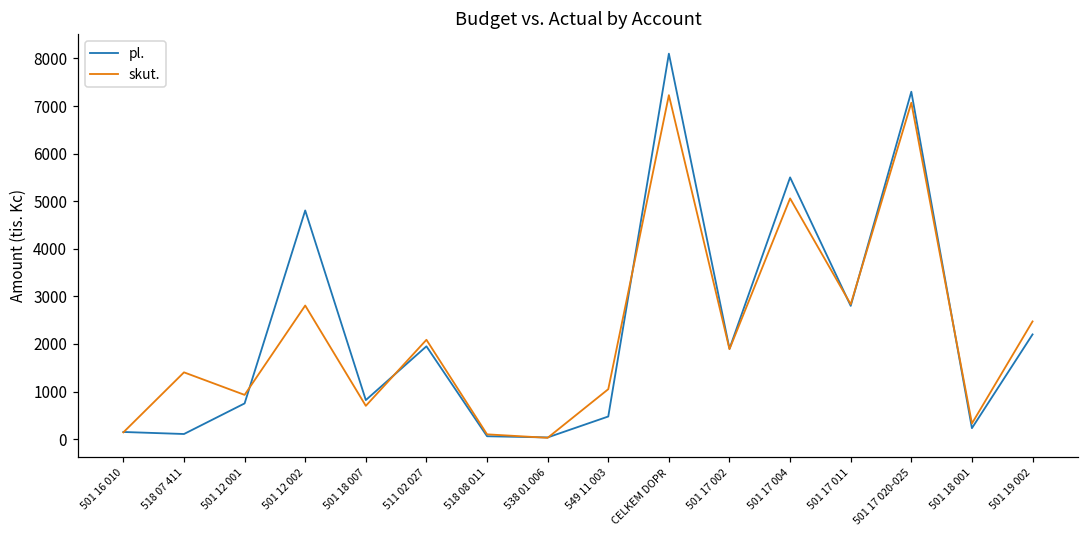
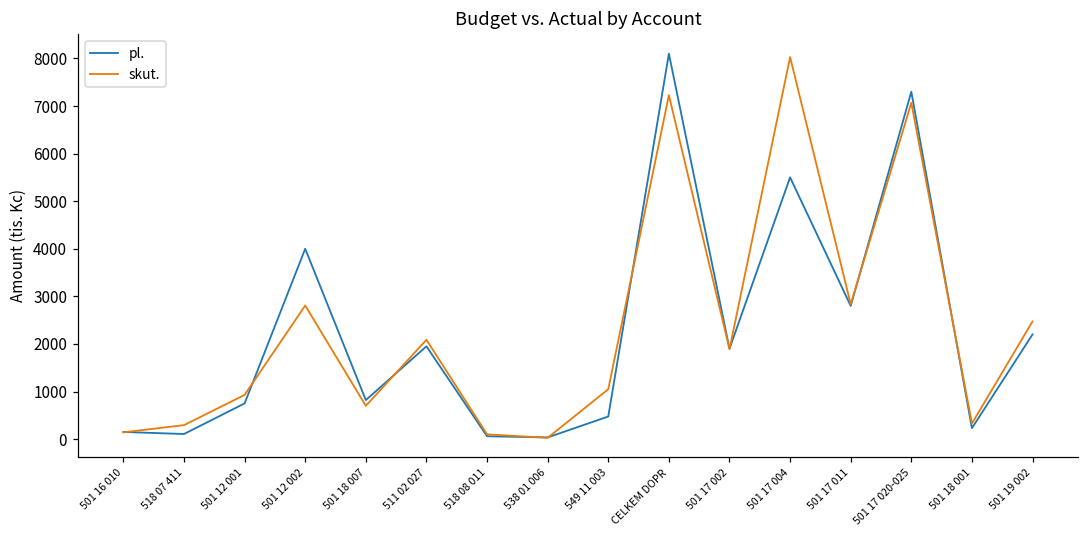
  {
    "pl.": {
      "518 07 411": 100,
      "501 12 001": 800,
-     "501 12 002": 4800,
+     "501 12 002": 4000,
      "501 18 007": 800,
      "511 02 027": 2000,
      "549 11 003": 500,
      "CELKEM DOPR": 8100,
      "501 17 004": 5500,
      "501 17 020-025": 7300,
      "501 18 001": 200,
      "501 19 002": 2200
    },
    "skut.": {
-     "518 07 411": 1400,
+     "518 07 411": 300,
      "501 12 001": 900,
      "501 12 002": 2800,
      "501 18 007": 700,
      "511 02 027": 2100,
      "549 11 003": 1000,
      "CELKEM DOPR": 7200,
-     "501 17 004": 5100,
+     "501 17 004": 8000,
      "501 17 020-025": 7100,
      "501 18 001": 300,
      "501 19 002": 2500
    }
  }
